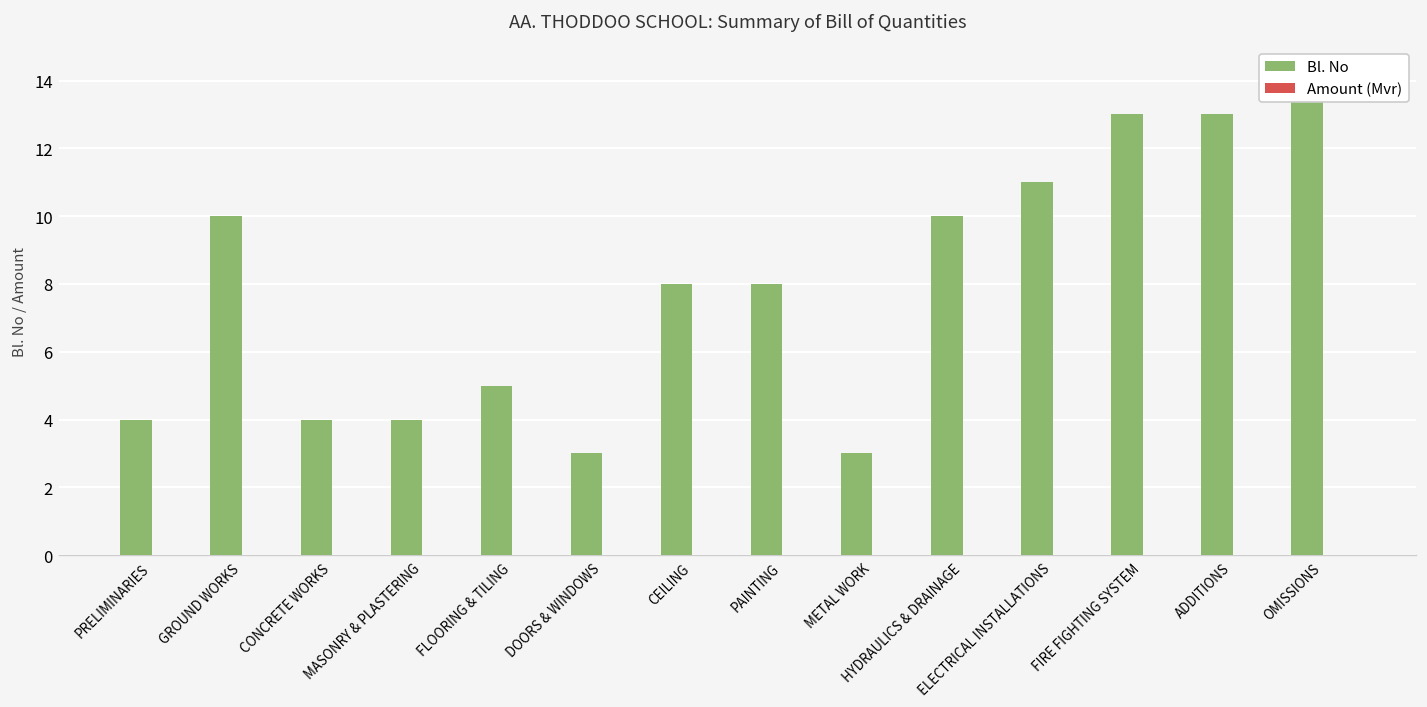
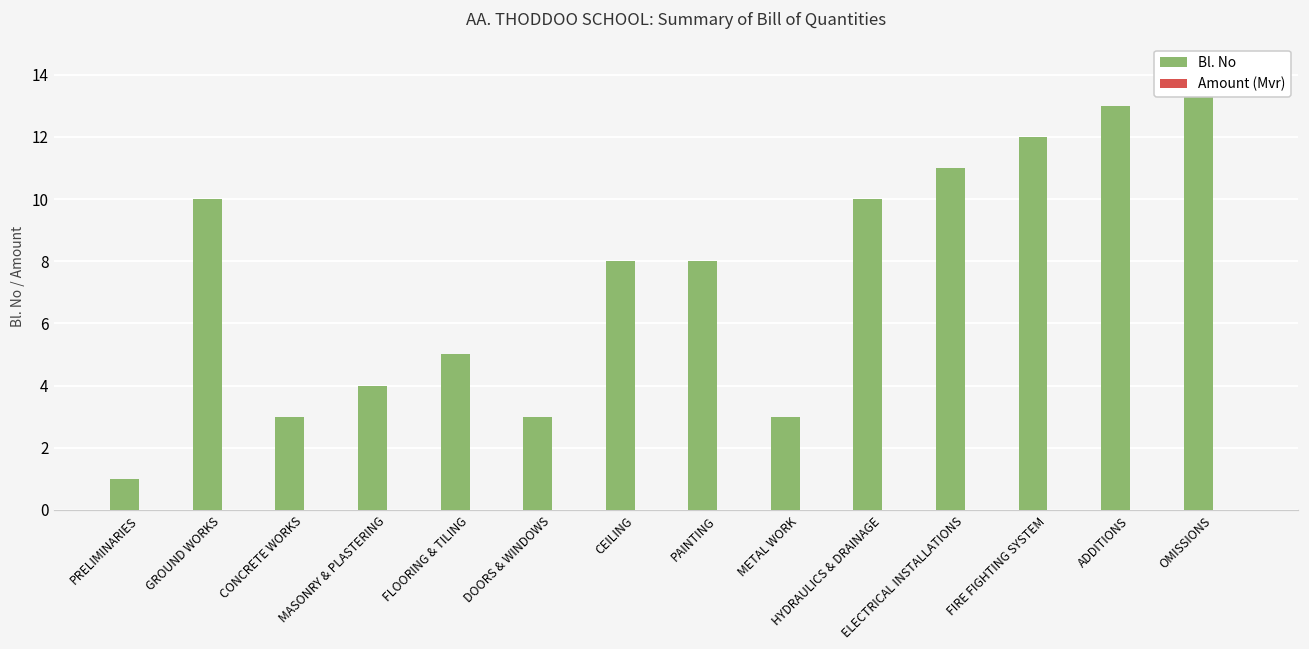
  {
    "Bl. No": {
-     "PRELIMINARIES": 4,
+     "PRELIMINARIES": 1,
      "GROUND WORKS": 10,
-     "CONCRETE WORKS": 4,
+     "CONCRETE WORKS": 3,
      "MASONRY & PLASTERING": 4,
      "FLOORING & TILING": 5,
      "DOORS & WINDOWS": 3,
      "CEILING": 8,
      "PAINTING": 8,
      "METAL WORK": 3,
      "HYDRAULICS & DRAINAGE": 10,
      "ELECTRICAL INSTALLATIONS": 11,
-     "FIRE FIGHTING SYSTEM": 13,
+     "FIRE FIGHTING SYSTEM": 12,
      "ADDITIONS": 13
    },
    "Amount (Mvr)": {
      "PRELIMINARIES": 0,
      "GROUND WORKS": 0,
      "CONCRETE WORKS": 0,
      "MASONRY & PLASTERING": 0,
      "FLOORING & TILING": 0,
      "DOORS & WINDOWS": 0,
      "CEILING": 0,
      "PAINTING": 0,
      "METAL WORK": 0,
      "HYDRAULICS & DRAINAGE": 0,
      "ELECTRICAL INSTALLATIONS": 0,
      "FIRE FIGHTING SYSTEM": 0,
      "ADDITIONS": 0,
      "OMISSIONS": 0
    }
  }
